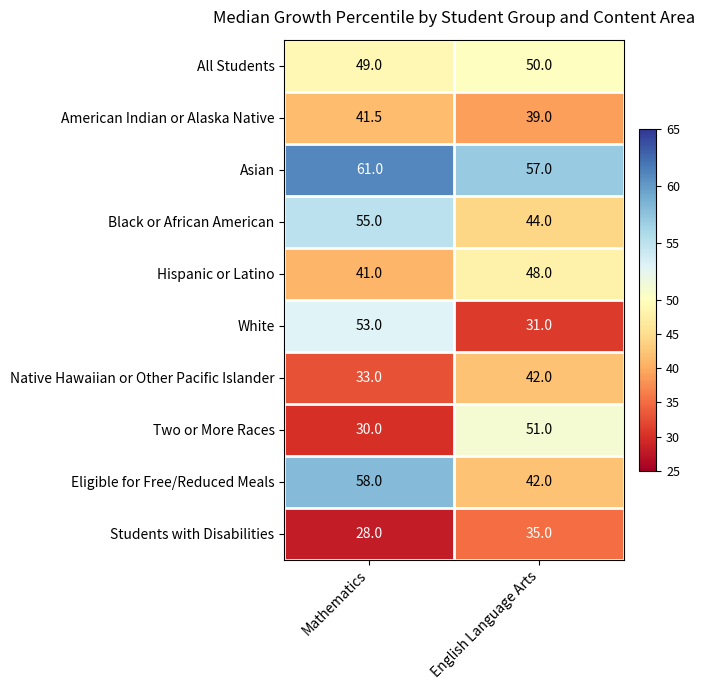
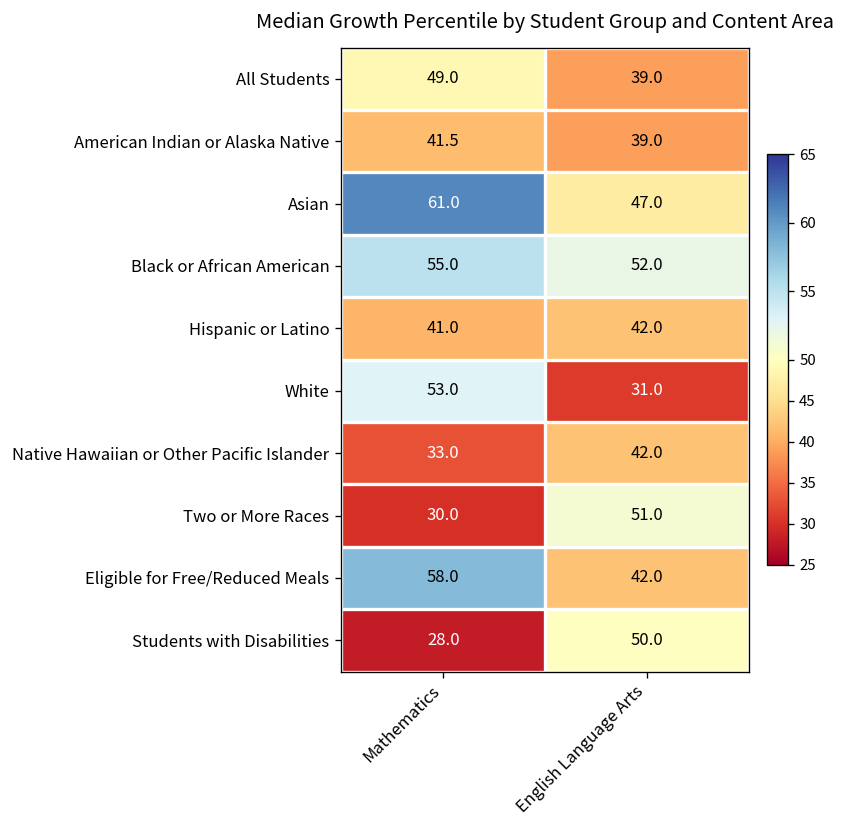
  {
    "All Students": {
      "Mathematics": 49.0,
-     "English Language Arts": 50.0
+     "English Language Arts": 39.0
    },
    "American Indian or Alaska Native": {
      "Mathematics": 41.5,
      "English Language Arts": 39.0
    },
    "Asian": {
      "Mathematics": 61.0,
-     "English Language Arts": 57.0
+     "English Language Arts": 47.0
    },
    "Black or African American": {
      "Mathematics": 55.0,
-     "English Language Arts": 44.0
+     "English Language Arts": 52.0
    },
    "Hispanic or Latino": {
      "Mathematics": 41.0,
-     "English Language Arts": 48.0
+     "English Language Arts": 42.0
    },
    "White": {
      "Mathematics": 53.0,
      "English Language Arts": 31.0
    },
    "Native Hawaiian or Other Pacific Islander": {
      "Mathematics": 33.0,
      "English Language Arts": 42.0
    },
    "Two or More Races": {
      "Mathematics": 30.0,
      "English Language Arts": 51.0
    },
    "Eligible for Free/Reduced Meals": {
      "Mathematics": 58.0,
      "English Language Arts": 42.0
    },
    "Students with Disabilities": {
      "Mathematics": 28.0,
-     "English Language Arts": 35.0
+     "English Language Arts": 50.0
    }
  }
